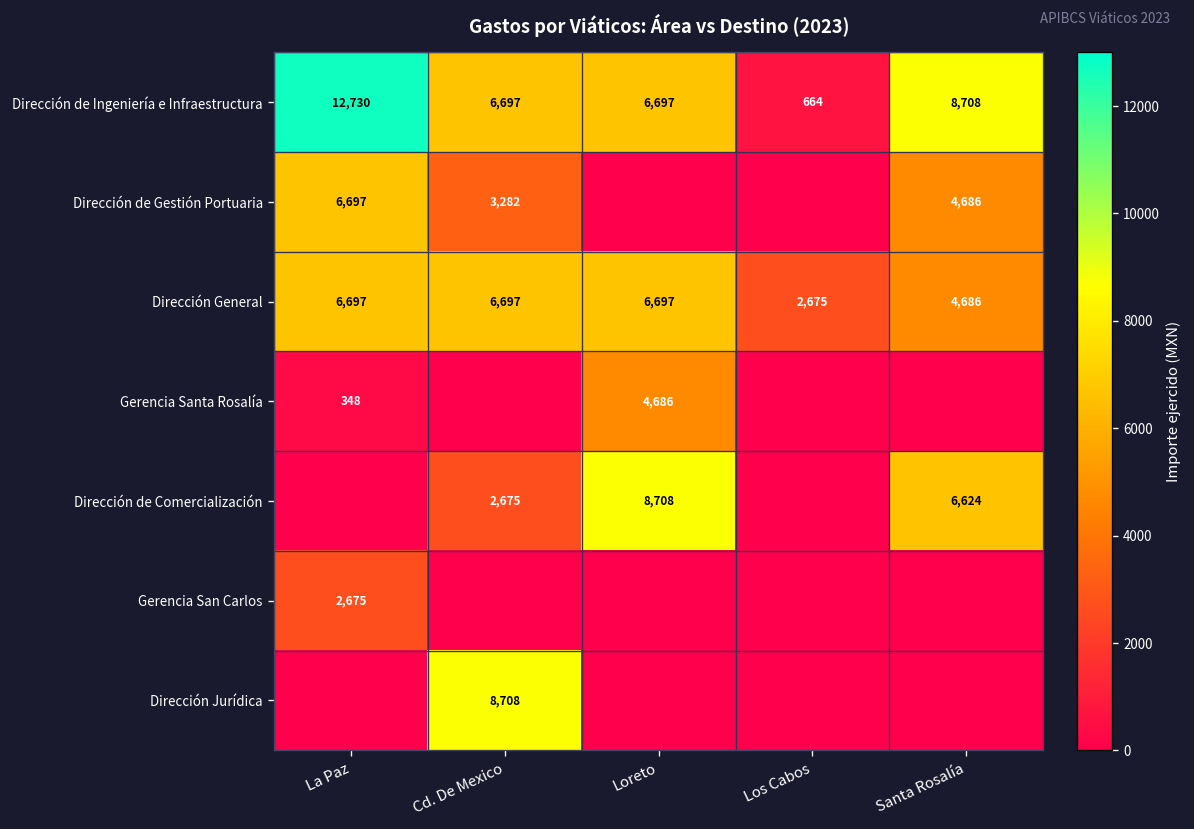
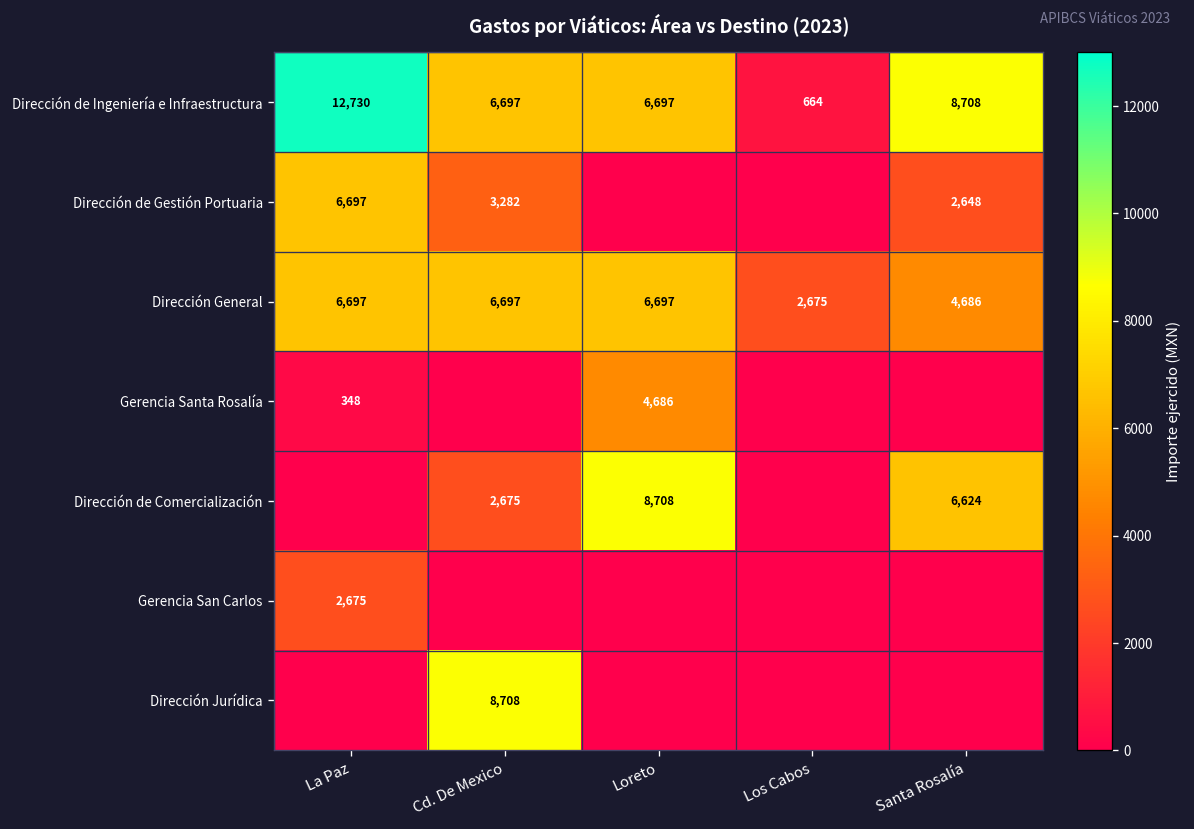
  {
    "Dirección de Ingeniería e Infraestructura": {
      "La Paz": "12,730",
      "Cd. De Mexico": "6,697",
      "Loreto": "6,697",
      "Los Cabos": "664",
      "Santa Rosalía": "8,708"
    },
    "Dirección de Gestión Portuaria": {
      "La Paz": "6,697",
      "Cd. De Mexico": "3,282",
-     "Santa Rosalía": "4,686"
+     "Santa Rosalía": "2,648"
    },
    "Dirección General": {
      "La Paz": "6,697",
      "Cd. De Mexico": "6,697",
      "Loreto": "6,697",
      "Los Cabos": "2,675",
      "Santa Rosalía": "4,686"
    },
    "Gerencia Santa Rosalía": {
      "La Paz": "348",
      "Loreto": "4,686"
    },
    "Dirección de Comercialización": {
      "Cd. De Mexico": "2,675",
      "Loreto": "8,708",
      "Santa Rosalía": "6,624"
    },
    "Gerencia San Carlos": {
      "La Paz": "2,675"
    },
    "Dirección Jurídica": {
      "Cd. De Mexico": "8,708"
    }
  }
